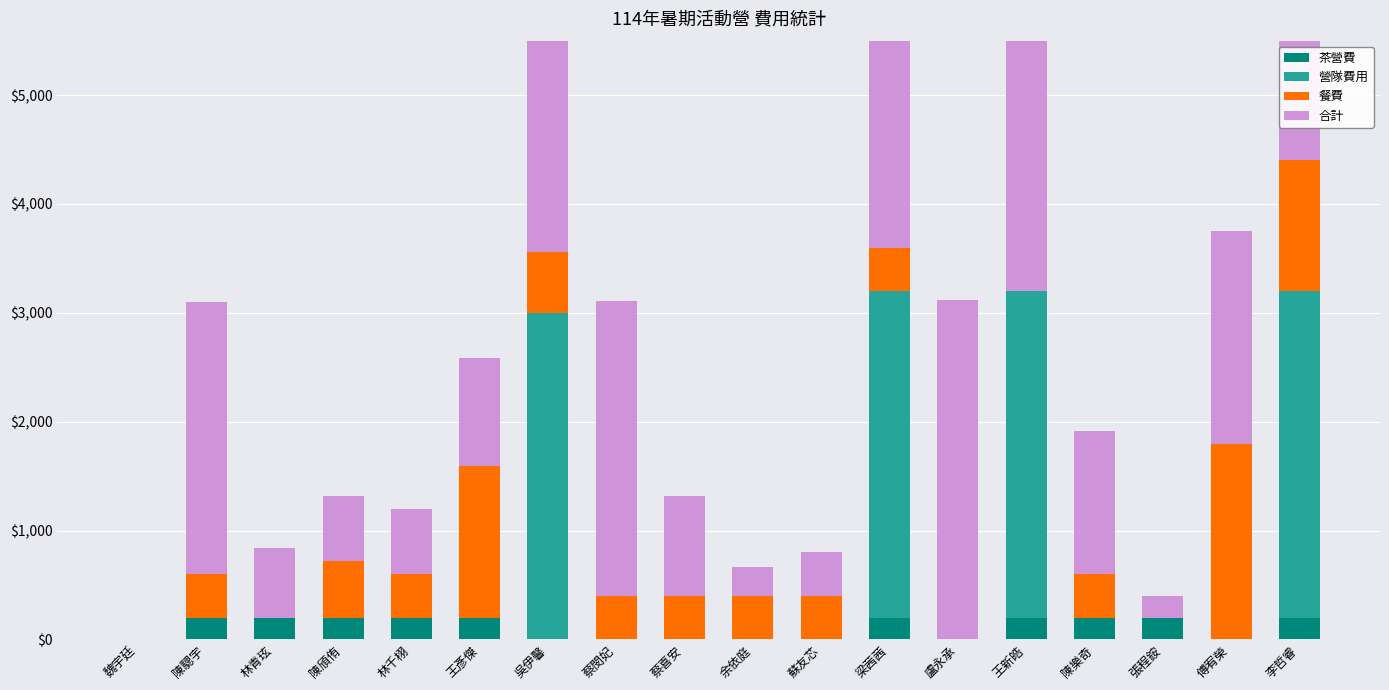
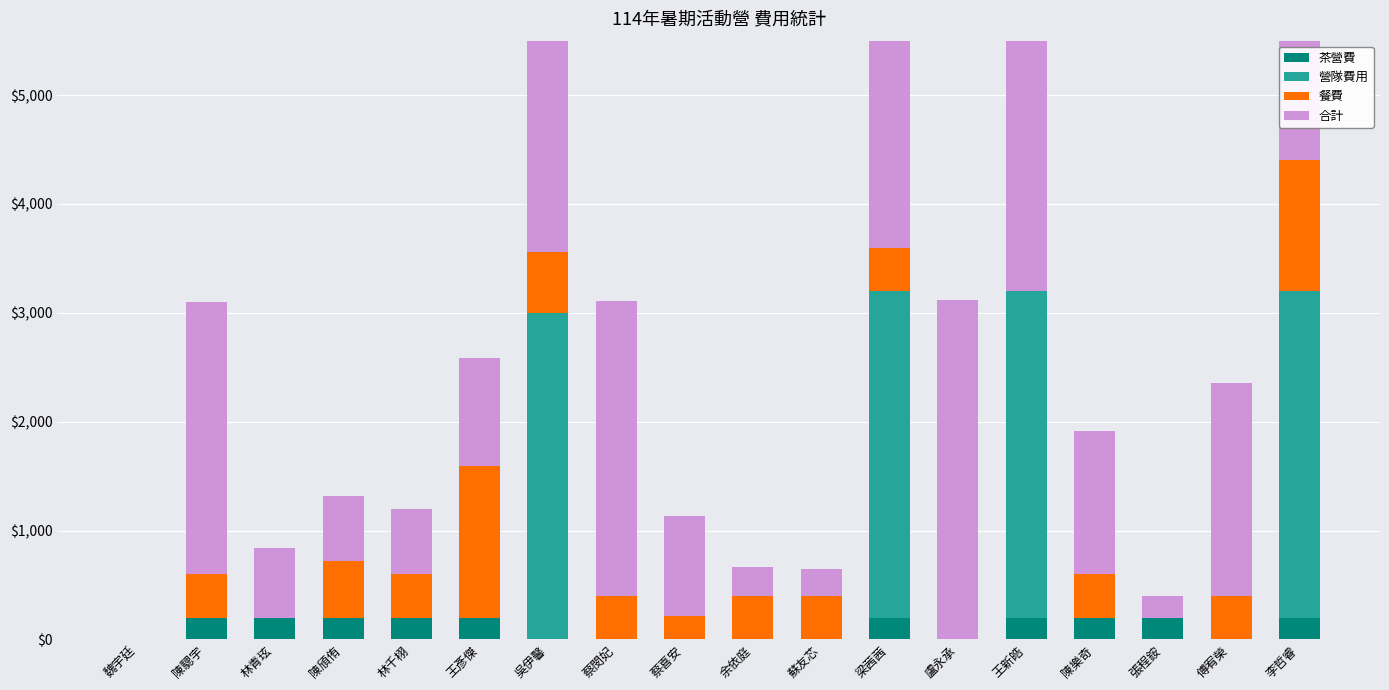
  {
    "餐費": {
      "魏宇廷": "$0",
      "陳騦宇": "$400",
      "林青玹": "$0",
      "陳頎侑": "$520",
      "林千栩": "$400",
      "王彥傑": "$1,390",
      "吳伊馨": "$560",
      "蔡閔妃": "$400",
-     "蔡喜安": "$400",
+     "蔡喜安": "$210",
      "余依庭": "$400",
      "蘇友芯": "$400",
      "梁茜茜": "$400",
      "盧永承": "$0",
      "王新皓": "$0",
      "陳樂奇": "$400",
      "張程銨": "$0",
-     "傅宥榮": "$1,800",
+     "傅宥榮": "$400",
      "李哲睿": "$1,200"
    },
    "合計": {
      "魏宇廷": "$0",
      "陳騦宇": "$2,500",
      "林青玹": "$640",
      "陳頎侑": "$600",
      "林千栩": "$600",
      "王彥傑": "$1,000",
      "蔡閔妃": "$2,710",
      "蔡喜安": "$920",
      "余依庭": "$270",
-     "蘇友芯": "$400",
+     "蘇友芯": "$250",
      "盧永承": "$3,120",
      "陳樂奇": "$1,310",
      "張程銨": "$200",
      "傅宥榮": "$1,960"
    }
  }
